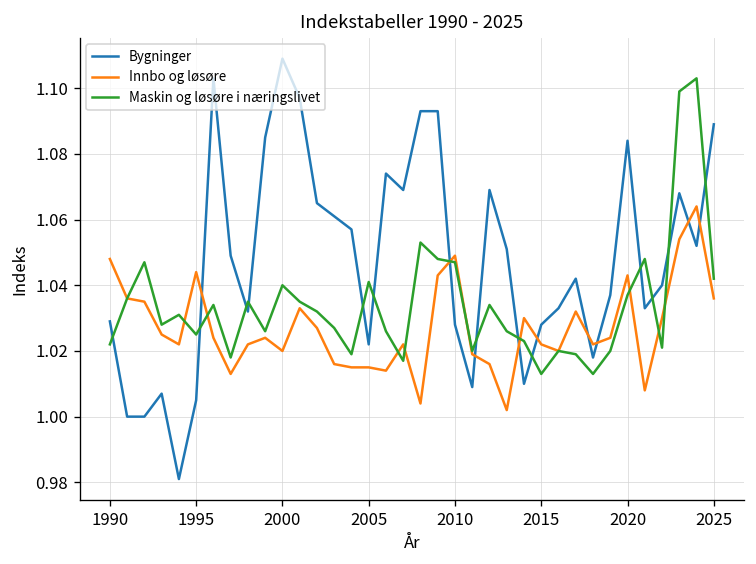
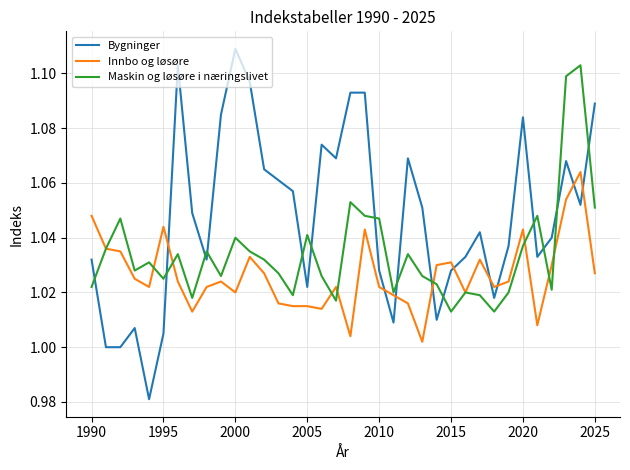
  {
    "Bygninger": {
-     "1990": 1.029,
+     "1990": 1.032,
      "1995": 1.005,
      "2005": 1.022,
      "2010": 1.028,
      "2015": 1.028,
      "2020": 1.084,
      "2025": 1.089
    },
    "Innbo og løsøre": {
      "1990": 1.048,
      "1995": 1.044,
      "2000": 1.020,
      "2005": 1.015,
-     "2010": 1.049,
-     "2015": 1.022,
+     "2010": 1.022,
+     "2015": 1.031,
      "2020": 1.043,
-     "2025": 1.036
+     "2025": 1.027
    },
    "Maskin og løsøre i næringslivet": {
      "1990": 1.022,
      "1995": 1.025,
      "2000": 1.040,
      "2005": 1.041,
      "2010": 1.047,
      "2015": 1.013,
      "2020": 1.037,
-     "2025": 1.042
+     "2025": 1.051
    }
  }
